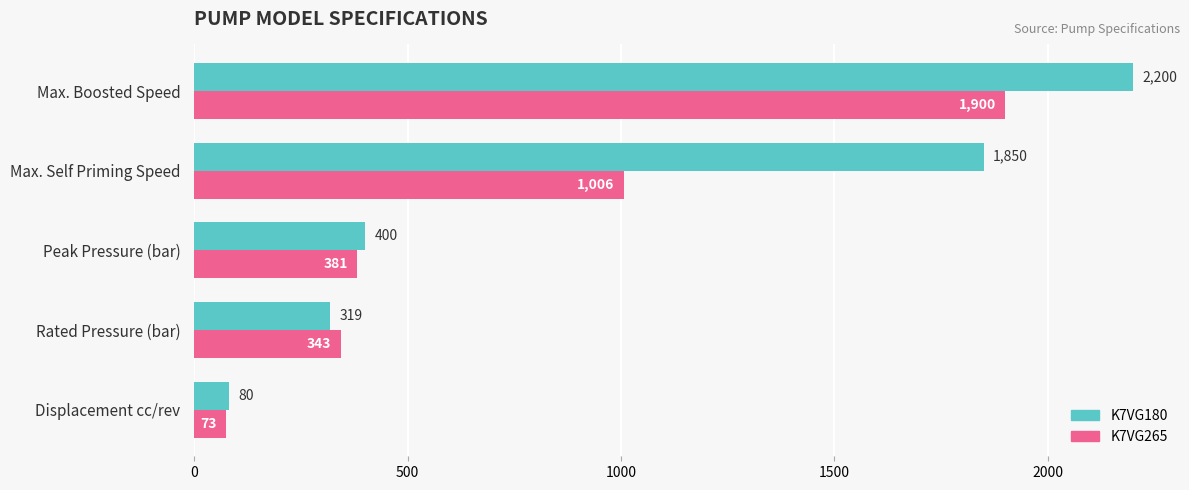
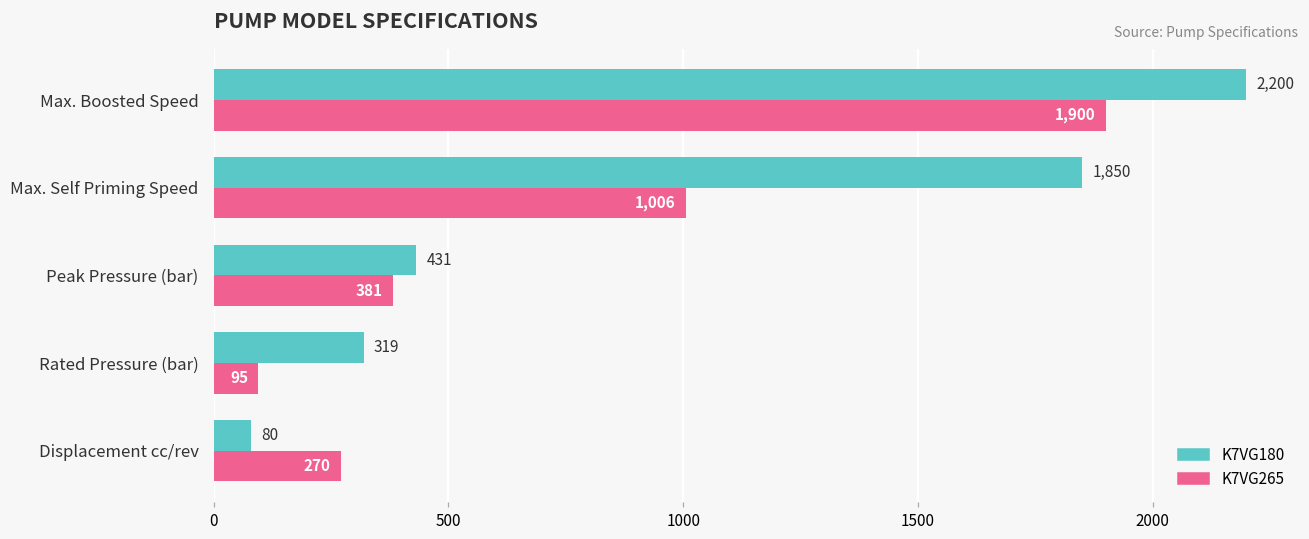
  {
    "K7VG180": {
      "Max. Boosted Speed": "2,200",
      "Max. Self Priming Speed": "1,850",
-     "Peak Pressure (bar)": "400",
+     "Peak Pressure (bar)": "431",
      "Rated Pressure (bar)": "319",
      "Displacement cc/rev": "80"
    },
    "K7VG265": {
      "Max. Boosted Speed": "1,900",
      "Max. Self Priming Speed": "1,006",
      "Peak Pressure (bar)": "381",
-     "Rated Pressure (bar)": "343",
-     "Displacement cc/rev": "73"
+     "Rated Pressure (bar)": "95",
+     "Displacement cc/rev": "270"
    }
  }
